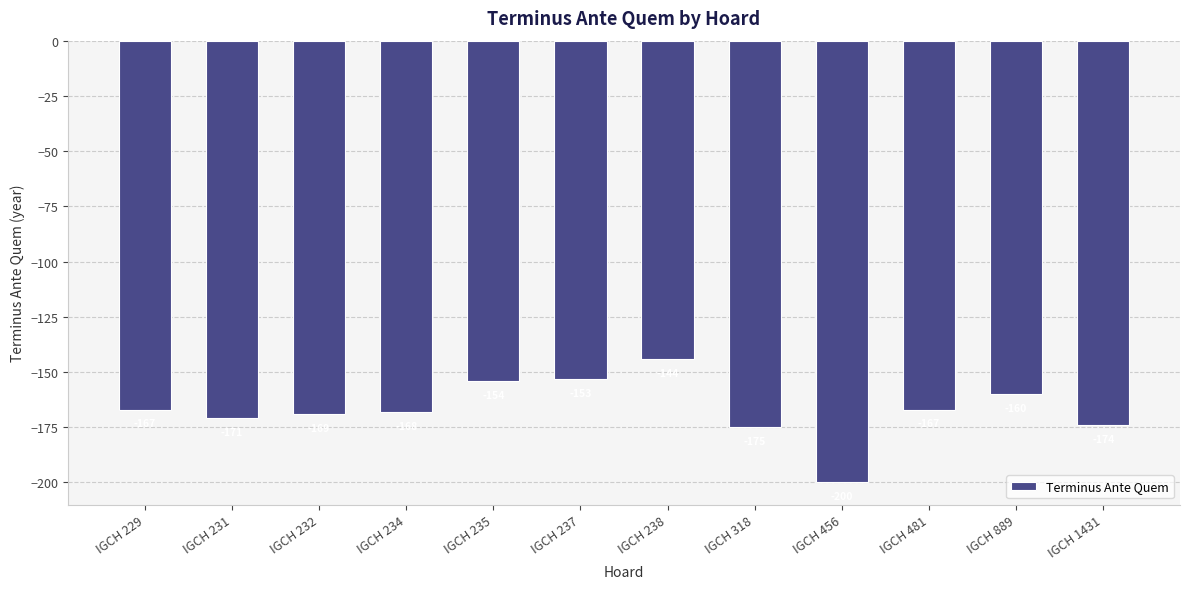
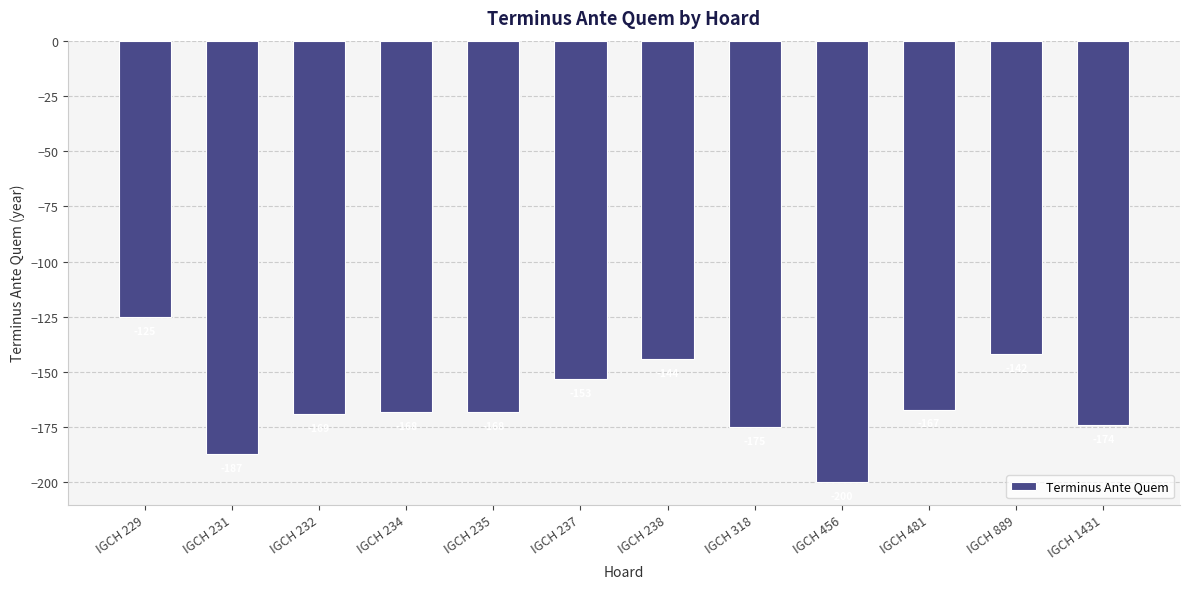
  {
-   "IGCH 229": -167,
-   "IGCH 231": -171,
+   "IGCH 229": -125,
+   "IGCH 231": -187,
    "IGCH 232": -169,
    "IGCH 234": -168,
-   "IGCH 235": -154,
+   "IGCH 235": -168,
    "IGCH 237": -153,
    "IGCH 238": -144,
    "IGCH 318": -175,
    "IGCH 456": -200,
    "IGCH 481": -167,
-   "IGCH 889": -160,
+   "IGCH 889": -142,
    "IGCH 1431": -174
  }
